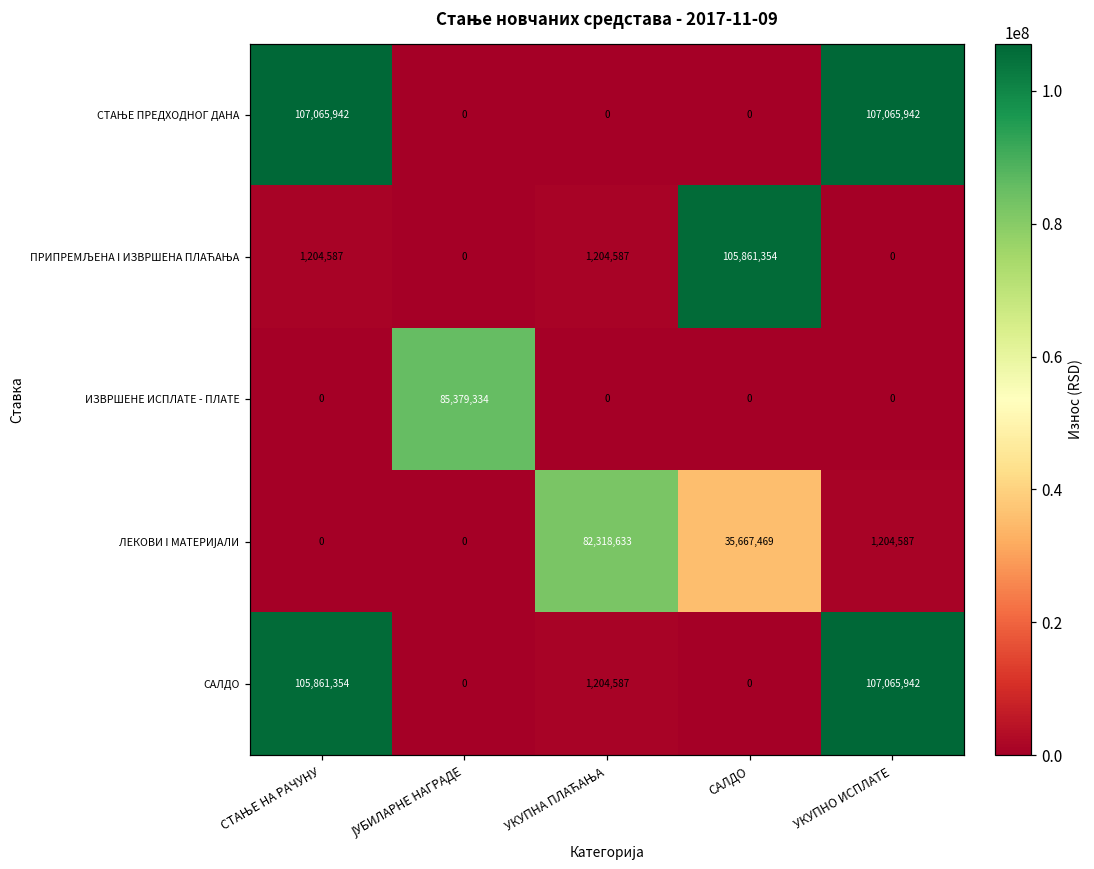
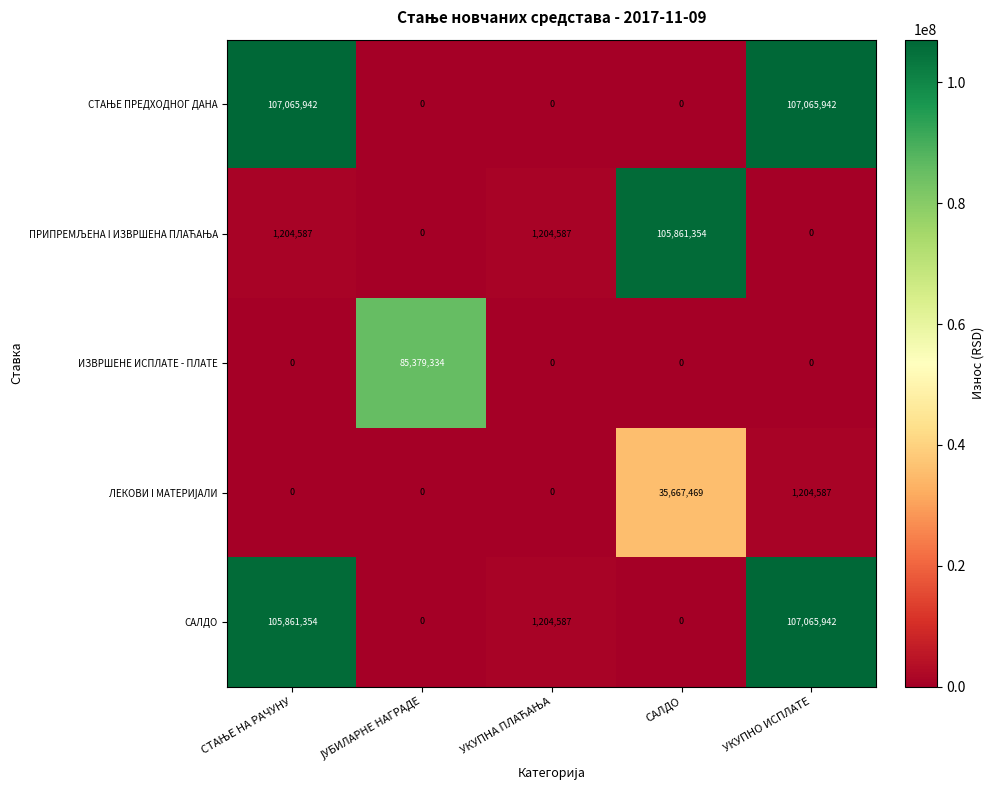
  {
    "СТАЊЕ ПРЕДХОДНОГ ДАНА": {
      "СТАЊЕ НА РАЧУНУ": "107,065,942",
      "ЈУБИЛАРНЕ НАГРАДЕ": "0",
      "УКУПНА ПЛАЋАЊА": "0",
      "САЛДО": "0",
      "УКУПНО ИСПЛАТЕ": "107,065,942"
    },
    "ПРИПРЕМЉЕНА І ИЗВРШЕНА ПЛАЋАЊА": {
      "СТАЊЕ НА РАЧУНУ": "1,204,587",
      "ЈУБИЛАРНЕ НАГРАДЕ": "0",
      "УКУПНА ПЛАЋАЊА": "1,204,587",
      "САЛДО": "105,861,354",
      "УКУПНО ИСПЛАТЕ": "0"
    },
    "ИЗВРШЕНЕ ИСПЛАТЕ - ПЛАТЕ": {
      "СТАЊЕ НА РАЧУНУ": "0",
      "ЈУБИЛАРНЕ НАГРАДЕ": "85,379,334",
      "УКУПНА ПЛАЋАЊА": "0",
      "САЛДО": "0",
      "УКУПНО ИСПЛАТЕ": "0"
    },
    "ЛЕКОВИ І МАТЕРИЈАЛИ": {
      "СТАЊЕ НА РАЧУНУ": "0",
      "ЈУБИЛАРНЕ НАГРАДЕ": "0",
-     "УКУПНА ПЛАЋАЊА": "82,318,633",
+     "УКУПНА ПЛАЋАЊА": "0",
      "САЛДО": "35,667,469",
      "УКУПНО ИСПЛАТЕ": "1,204,587"
    },
    "САЛДО": {
      "СТАЊЕ НА РАЧУНУ": "105,861,354",
      "ЈУБИЛАРНЕ НАГРАДЕ": "0",
      "УКУПНА ПЛАЋАЊА": "1,204,587",
      "САЛДО": "0",
      "УКУПНО ИСПЛАТЕ": "107,065,942"
    }
  }
